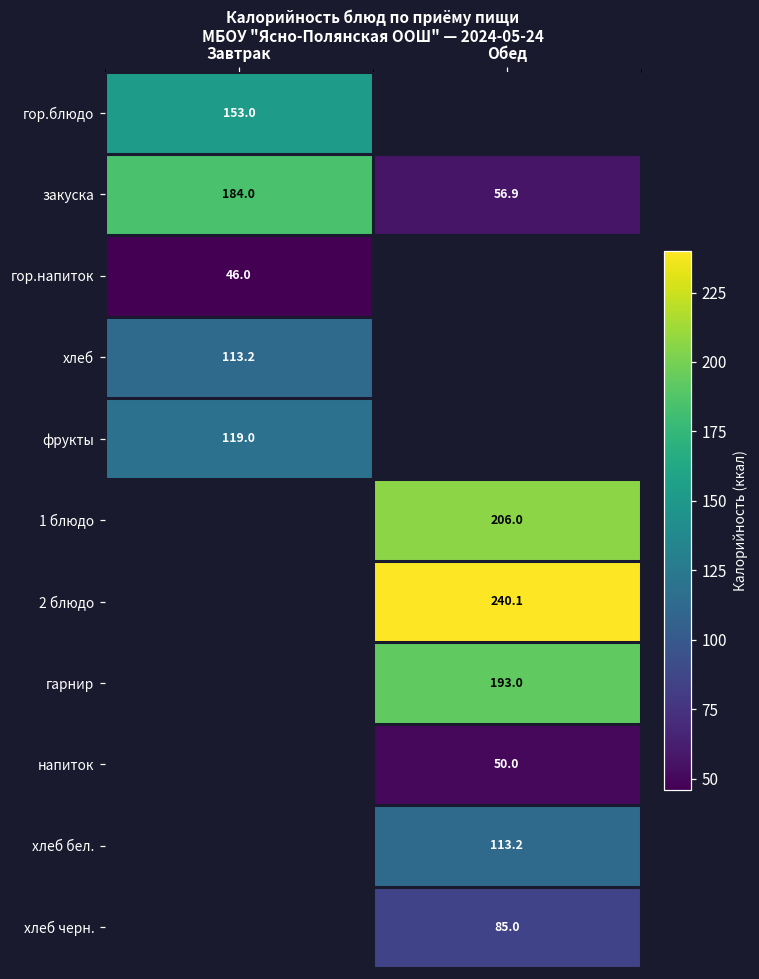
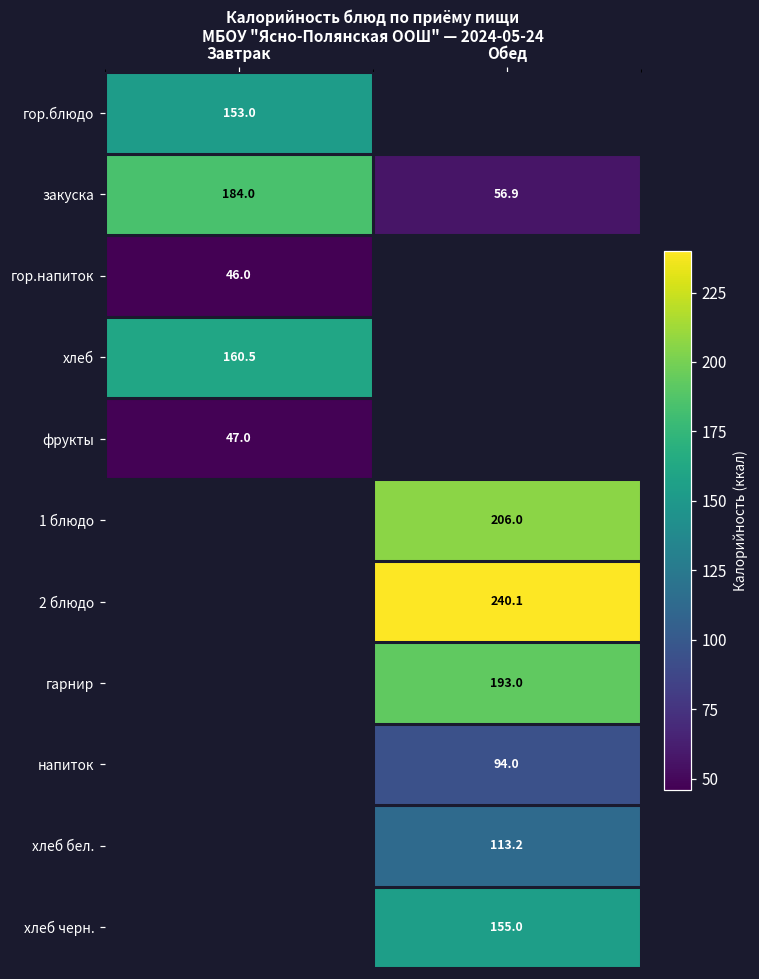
  {
    "гор.блюдо": {
      "Завтрак": 153.0
    },
    "закуска": {
      "Завтрак": 184.0,
      "Обед": 56.9
    },
    "гор.напиток": {
      "Завтрак": 46.0
    },
    "хлеб": {
-     "Завтрак": 113.2
+     "Завтрак": 160.5
    },
    "фрукты": {
-     "Завтрак": 119.0
+     "Завтрак": 47.0
    },
    "1 блюдо": {
      "Обед": 206.0
    },
    "2 блюдо": {
      "Обед": 240.1
    },
    "гарнир": {
      "Обед": 193.0
    },
    "напиток": {
-     "Обед": 50.0
+     "Обед": 94.0
    },
    "хлеб бел.": {
      "Обед": 113.2
    },
    "хлеб черн.": {
-     "Обед": 85.0
+     "Обед": 155.0
    }
  }
